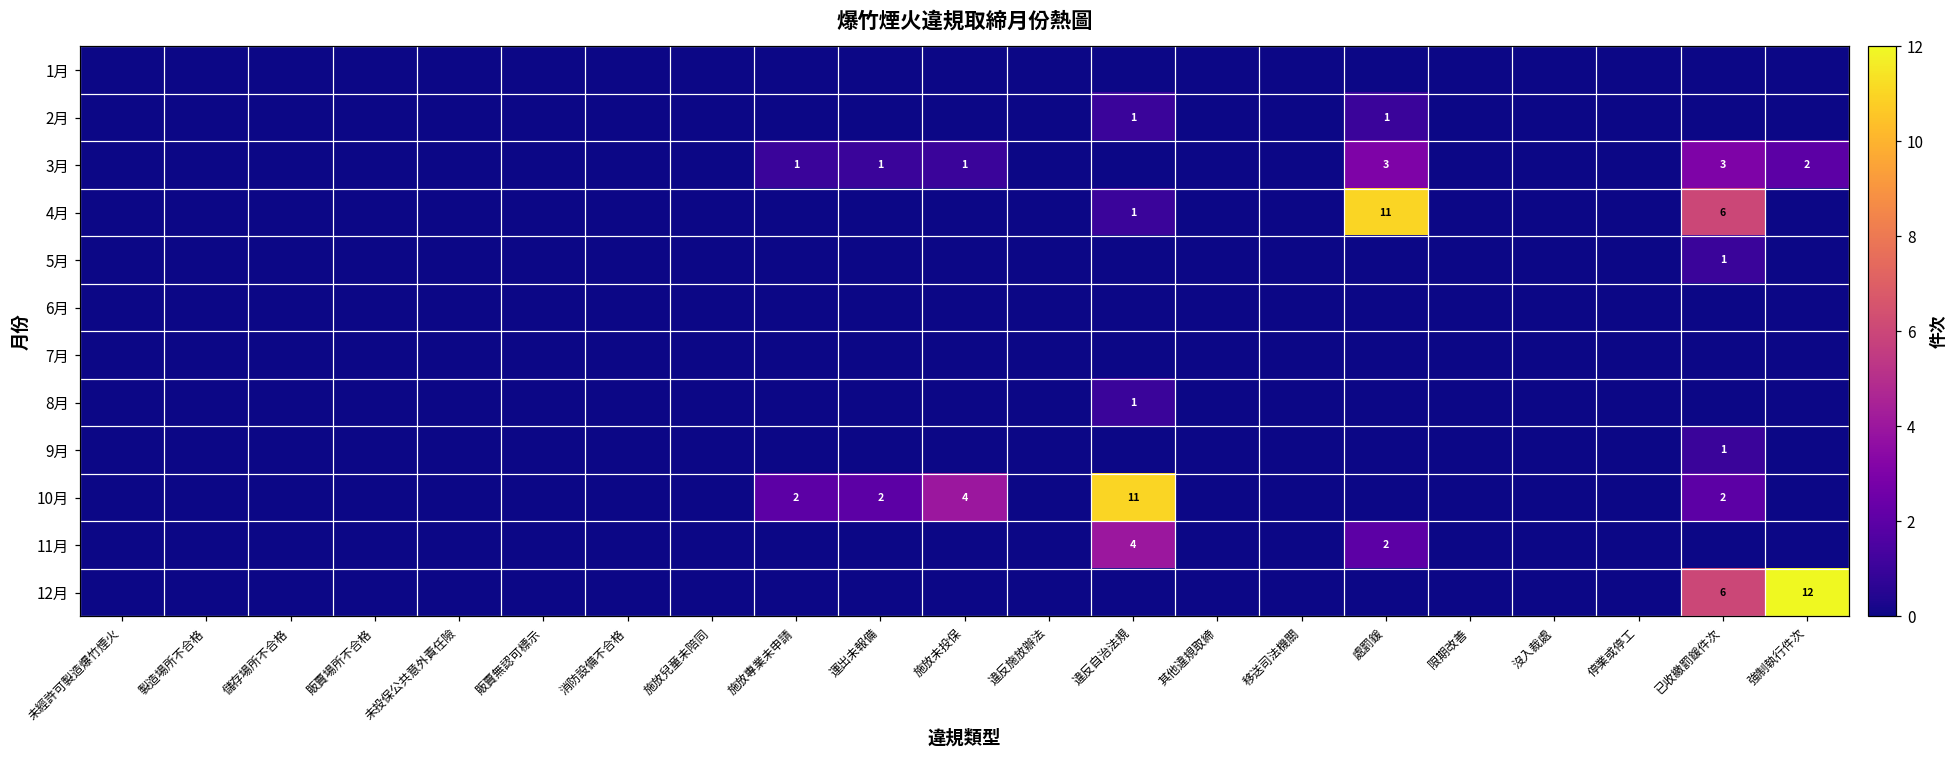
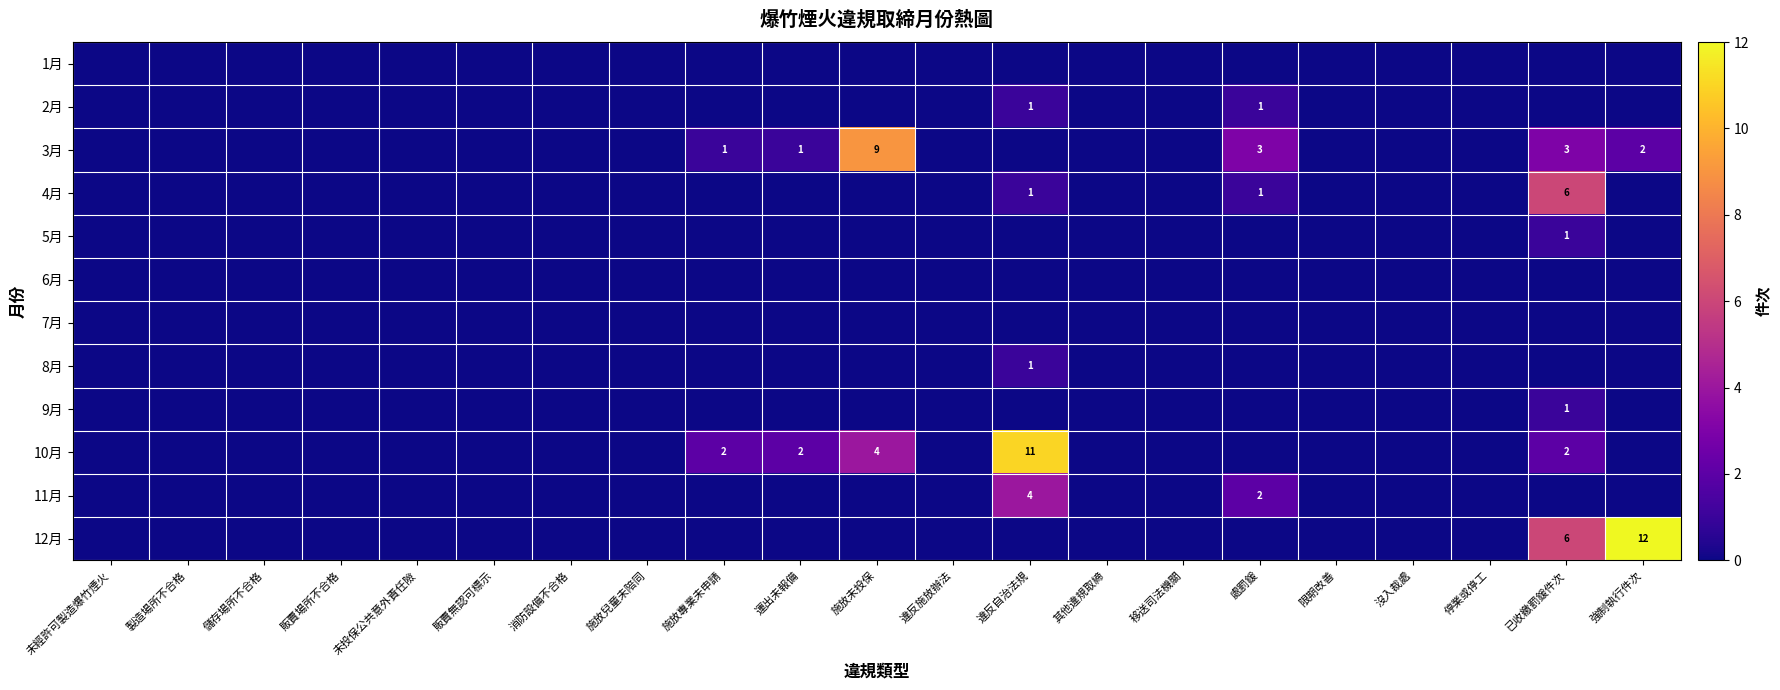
  {
    "2月": {
      "違反自治法規": 1,
      "處罰鍰": 1
    },
    "3月": {
      "施放專業未申請": 1,
      "運出未報備": 1,
-     "施放未投保": 1,
+     "施放未投保": 9,
      "處罰鍰": 3,
      "已收繳罰鍰件次": 3,
      "強制執行件次": 2
    },
    "4月": {
      "違反自治法規": 1,
-     "處罰鍰": 11,
+     "處罰鍰": 1,
      "已收繳罰鍰件次": 6
    },
    "5月": {
      "已收繳罰鍰件次": 1
    },
    "8月": {
      "違反自治法規": 1
    },
    "9月": {
      "已收繳罰鍰件次": 1
    },
    "10月": {
      "施放專業未申請": 2,
      "運出未報備": 2,
      "施放未投保": 4,
      "違反自治法規": 11,
      "已收繳罰鍰件次": 2
    },
    "11月": {
      "違反自治法規": 4,
      "處罰鍰": 2
    },
    "12月": {
      "已收繳罰鍰件次": 6,
      "強制執行件次": 12
    }
  }
